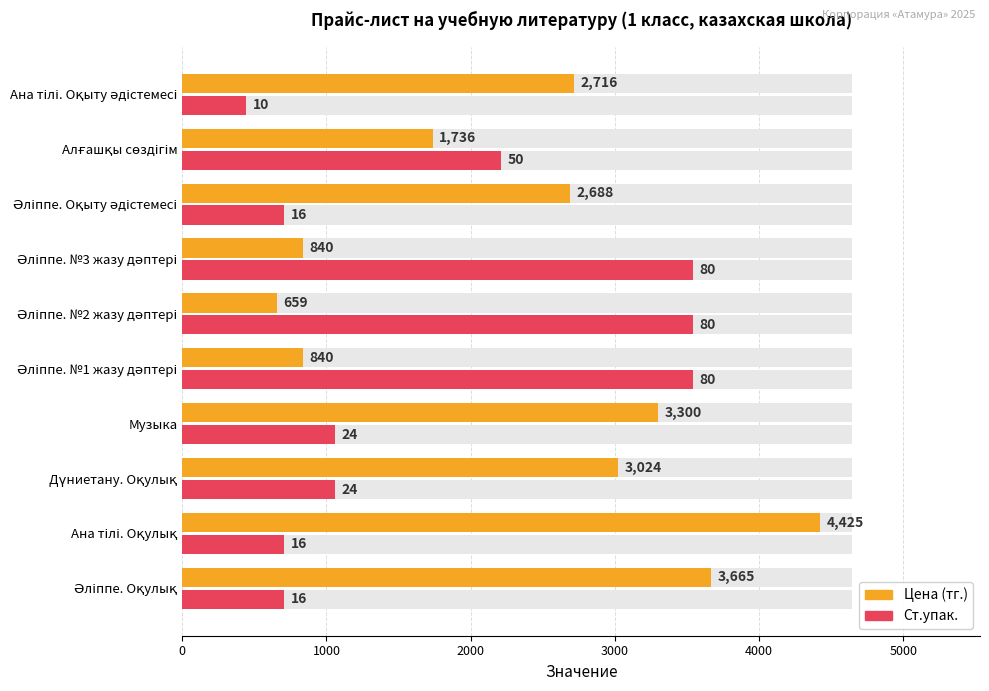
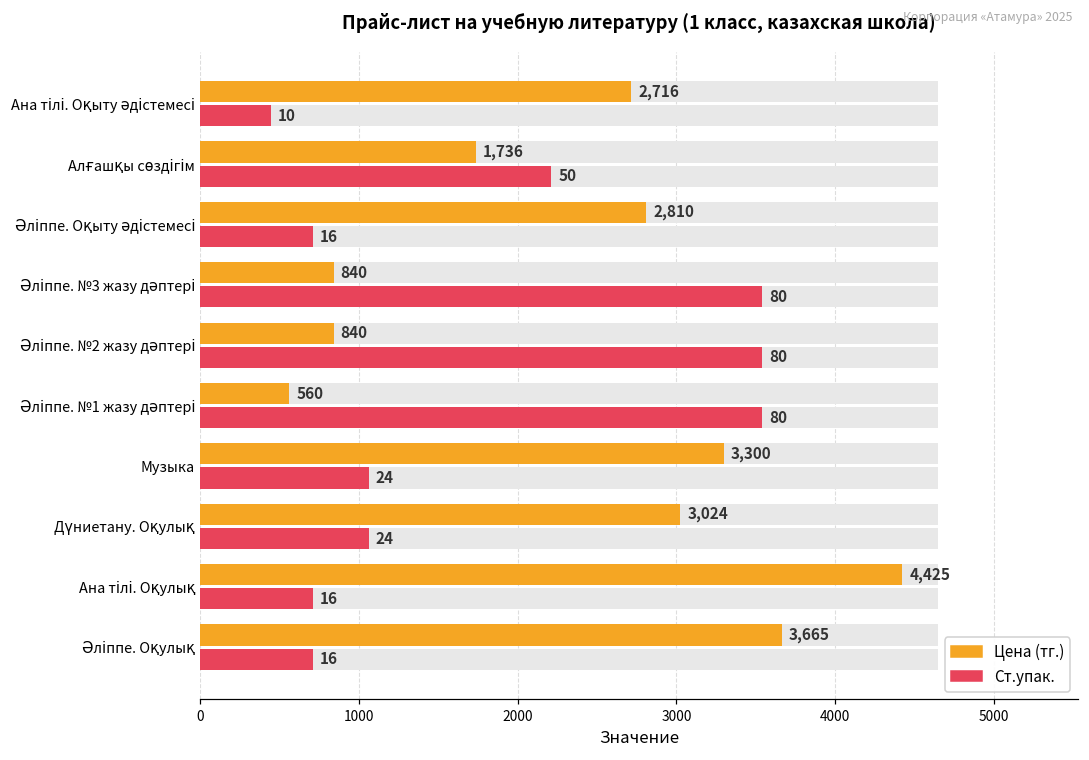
  {
    "Цена (тг.)": {
-     "Әліппе. Оқыту әдістемесі": "2,688",
-     "Әліппе. №2 жазу дәптері": "659",
-     "Әліппе. №1 жазу дәптері": "840"
+     "Әліппе. Оқыту әдістемесі": "2,810",
+     "Әліппе. №2 жазу дәптері": "840",
+     "Әліппе. №1 жазу дәптері": "560"
    }
  }
